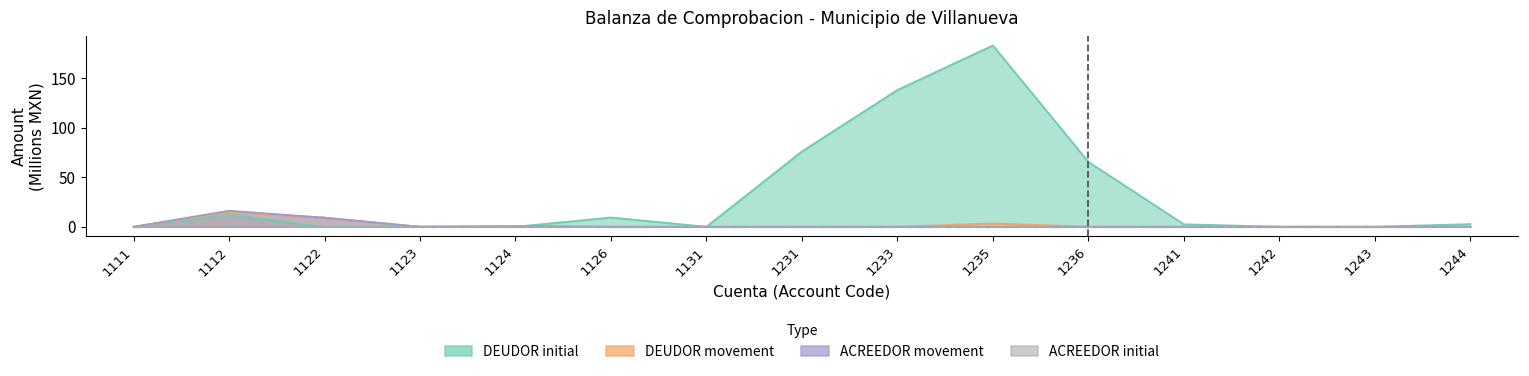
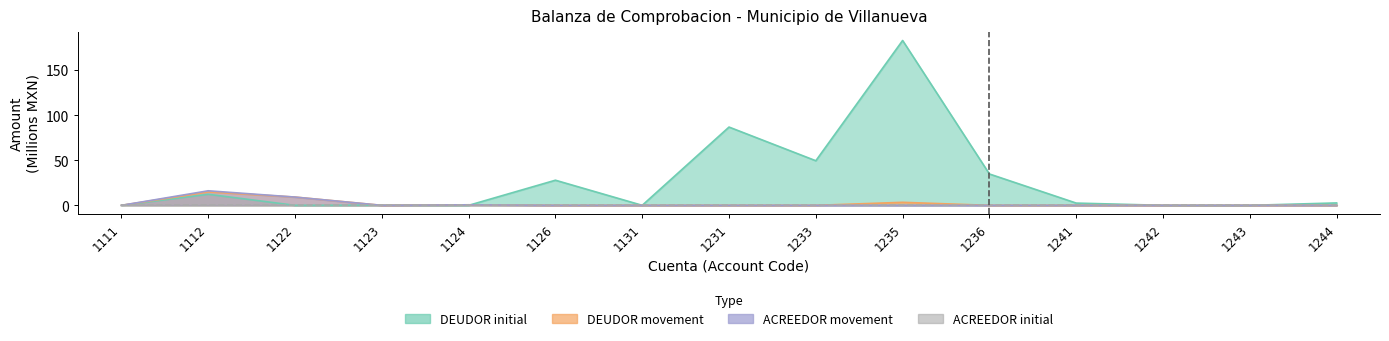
  {
    "DEUDOR initial": {
-     "1126": 10,
-     "1231": 80,
-     "1233": 140,
+     "1126": 30,
+     "1231": 90,
+     "1233": 50,
      "1235": 180,
-     "1236": 70
+     "1236": 30
    },
    "DEUDOR movement": {
      "1235": 0
    }
  }
